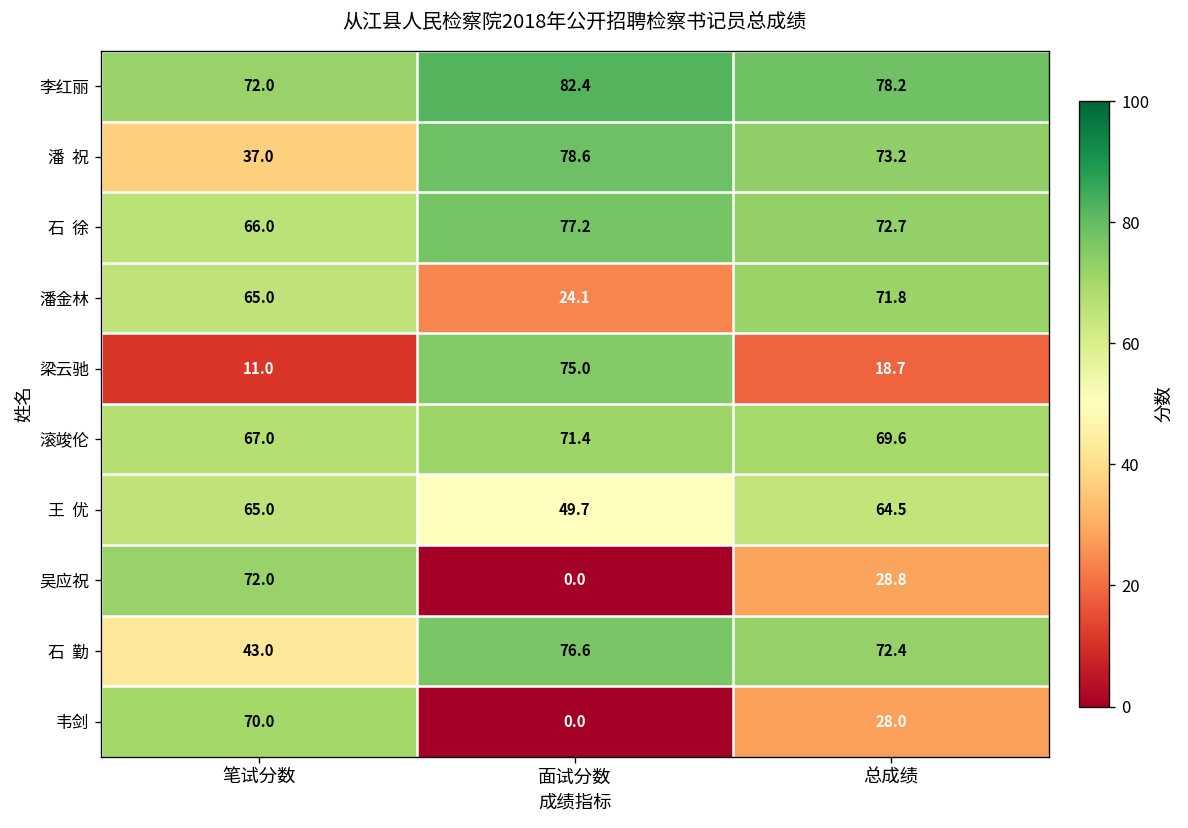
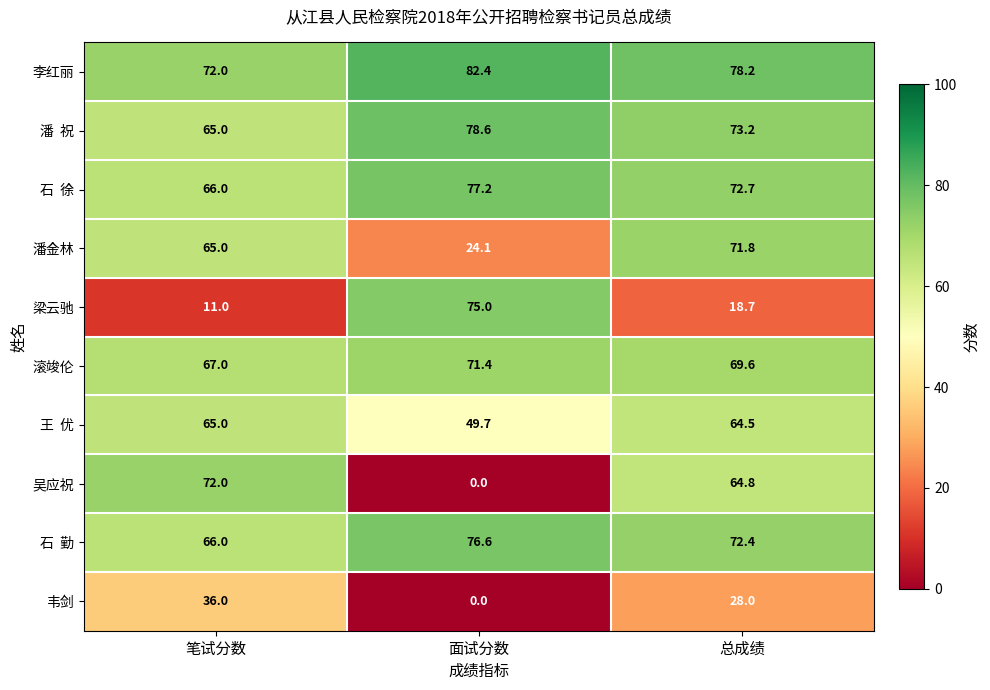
  {
    "李红丽": {
      "笔试分数": 72.0,
      "面试分数": 82.4,
      "总成绩": 78.2
    },
    "潘 祝": {
-     "笔试分数": 37.0,
+     "笔试分数": 65.0,
      "面试分数": 78.6,
      "总成绩": 73.2
    },
    "石 徐": {
      "笔试分数": 66.0,
      "面试分数": 77.2,
      "总成绩": 72.7
    },
    "潘金林": {
      "笔试分数": 65.0,
      "面试分数": 24.1,
      "总成绩": 71.8
    },
    "梁云驰": {
      "笔试分数": 11.0,
      "面试分数": 75.0,
      "总成绩": 18.7
    },
    "滚竣伦": {
      "笔试分数": 67.0,
      "面试分数": 71.4,
      "总成绩": 69.6
    },
    "王 优": {
      "笔试分数": 65.0,
      "面试分数": 49.7,
      "总成绩": 64.5
    },
    "吴应祝": {
      "笔试分数": 72.0,
      "面试分数": 0.0,
-     "总成绩": 28.8
+     "总成绩": 64.8
    },
    "石 勤": {
-     "笔试分数": 43.0,
+     "笔试分数": 66.0,
      "面试分数": 76.6,
      "总成绩": 72.4
    },
    "韦剑": {
-     "笔试分数": 70.0,
+     "笔试分数": 36.0,
      "面试分数": 0.0,
      "总成绩": 28.0
    }
  }
